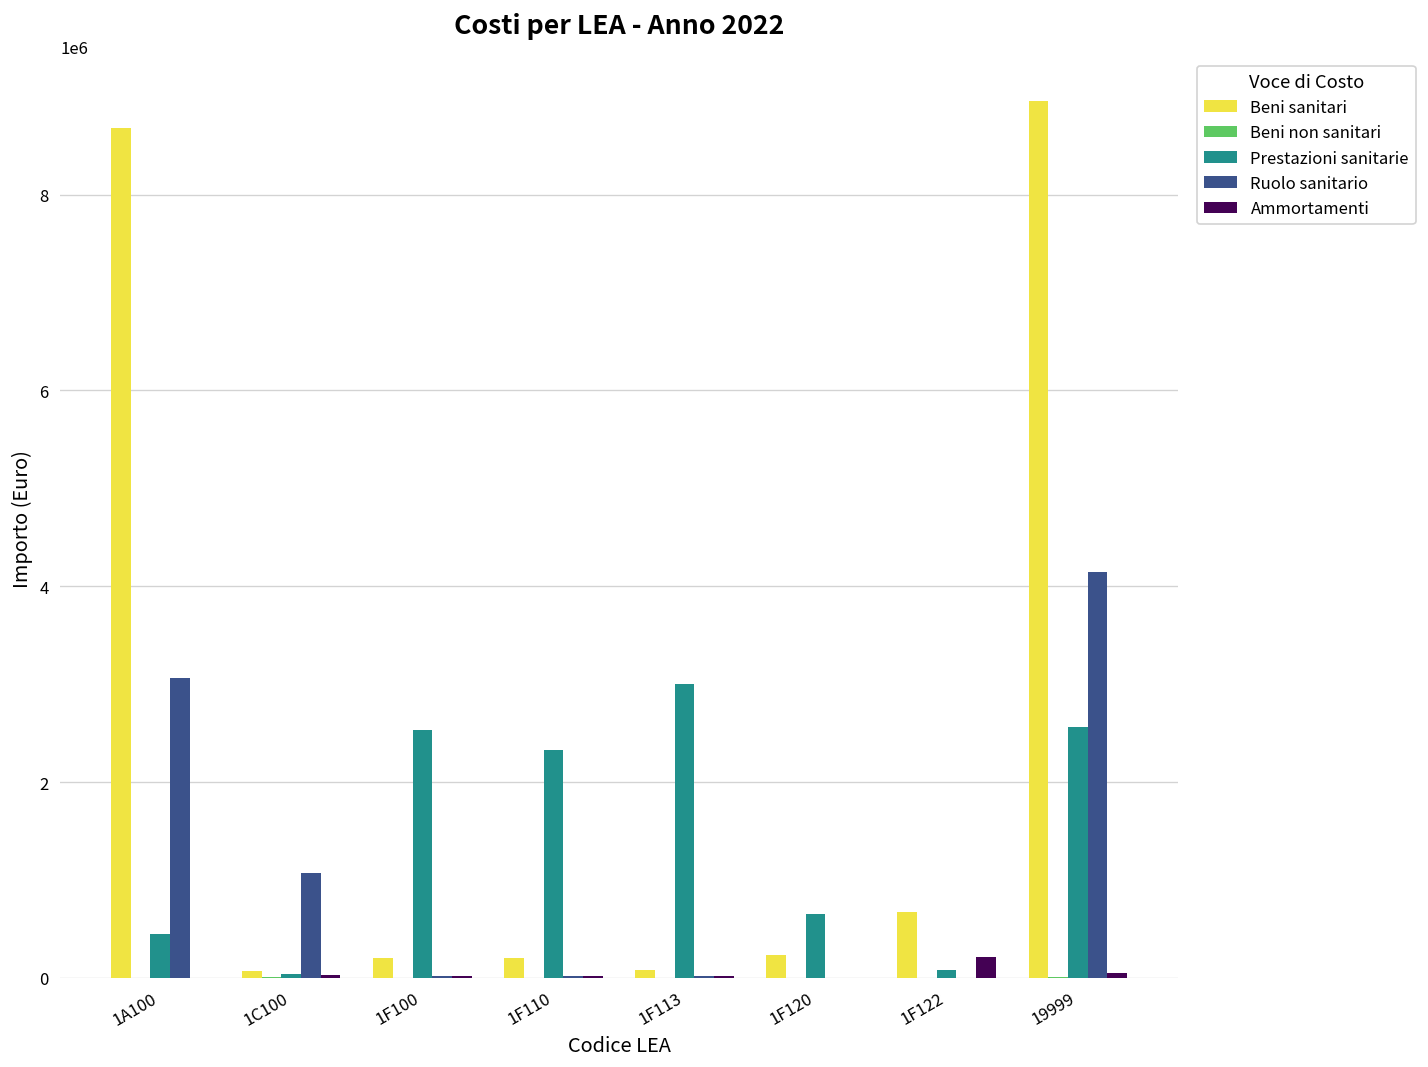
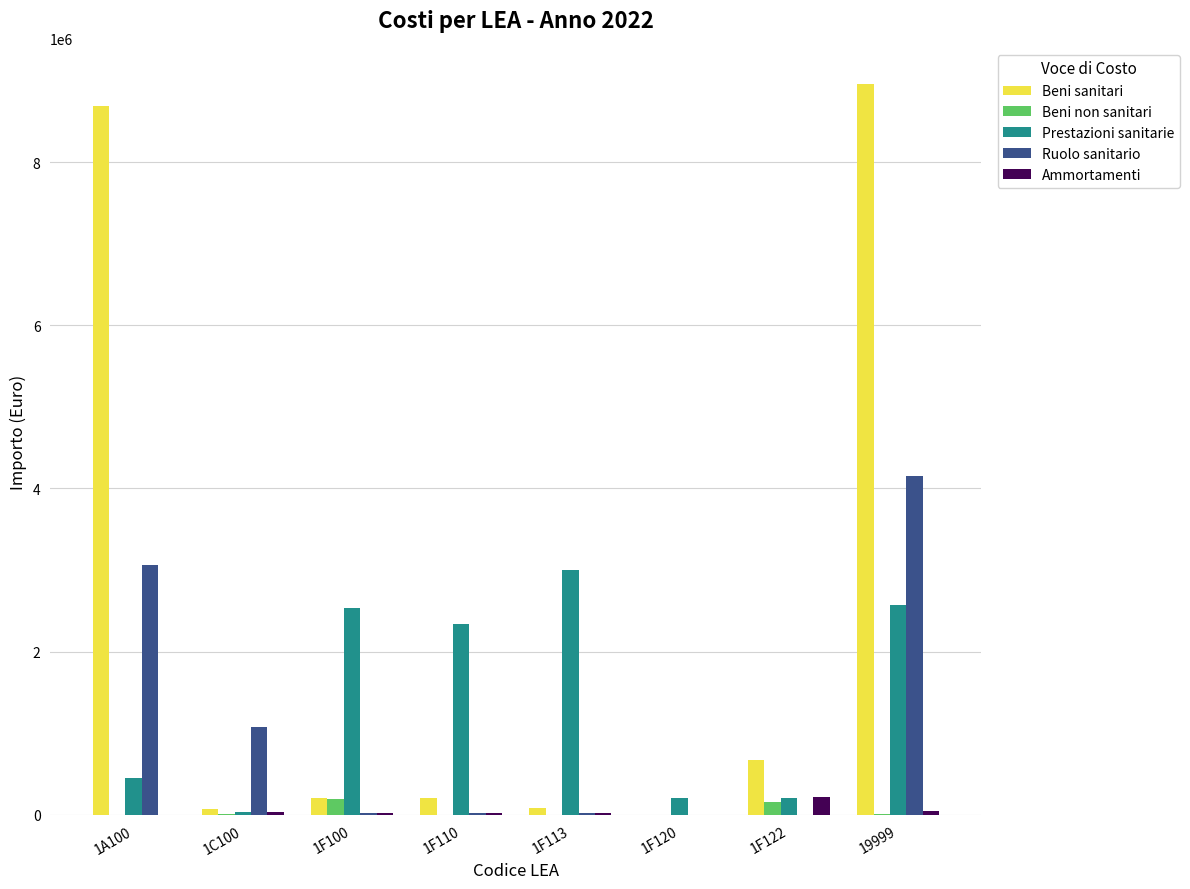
  {
    "Beni sanitari": {
      "1A100": 8700000,
      "1C100": 100000,
      "1F100": 200000,
      "1F110": 200000,
      "1F113": 100000,
-     "1F120": 200000,
+     "1F120": 0,
      "1F122": 700000,
      "19999": 9000000
    },
    "Beni non sanitari": {
      "1A100": 0,
-     "1F100": 0,
+     "1F100": 200000,
      "1F120": 0,
-     "1F122": 0
+     "1F122": 200000
    },
    "Prestazioni sanitarie": {
      "1A100": 500000,
      "1C100": 0,
      "1F100": 2500000,
      "1F110": 2300000,
      "1F113": 3000000,
-     "1F120": 600000,
-     "1F122": 100000,
+     "1F120": 200000,
+     "1F122": 200000,
      "19999": 2600000
    },
    "Ruolo sanitario": {
      "1A100": 3100000,
      "1C100": 1100000,
      "1F120": 0,
      "1F122": 0,
      "19999": 4200000
    },
    "Ammortamenti": {
      "1A100": 0,
      "1F120": 0,
      "1F122": 200000,
      "19999": 100000
    }
  }
